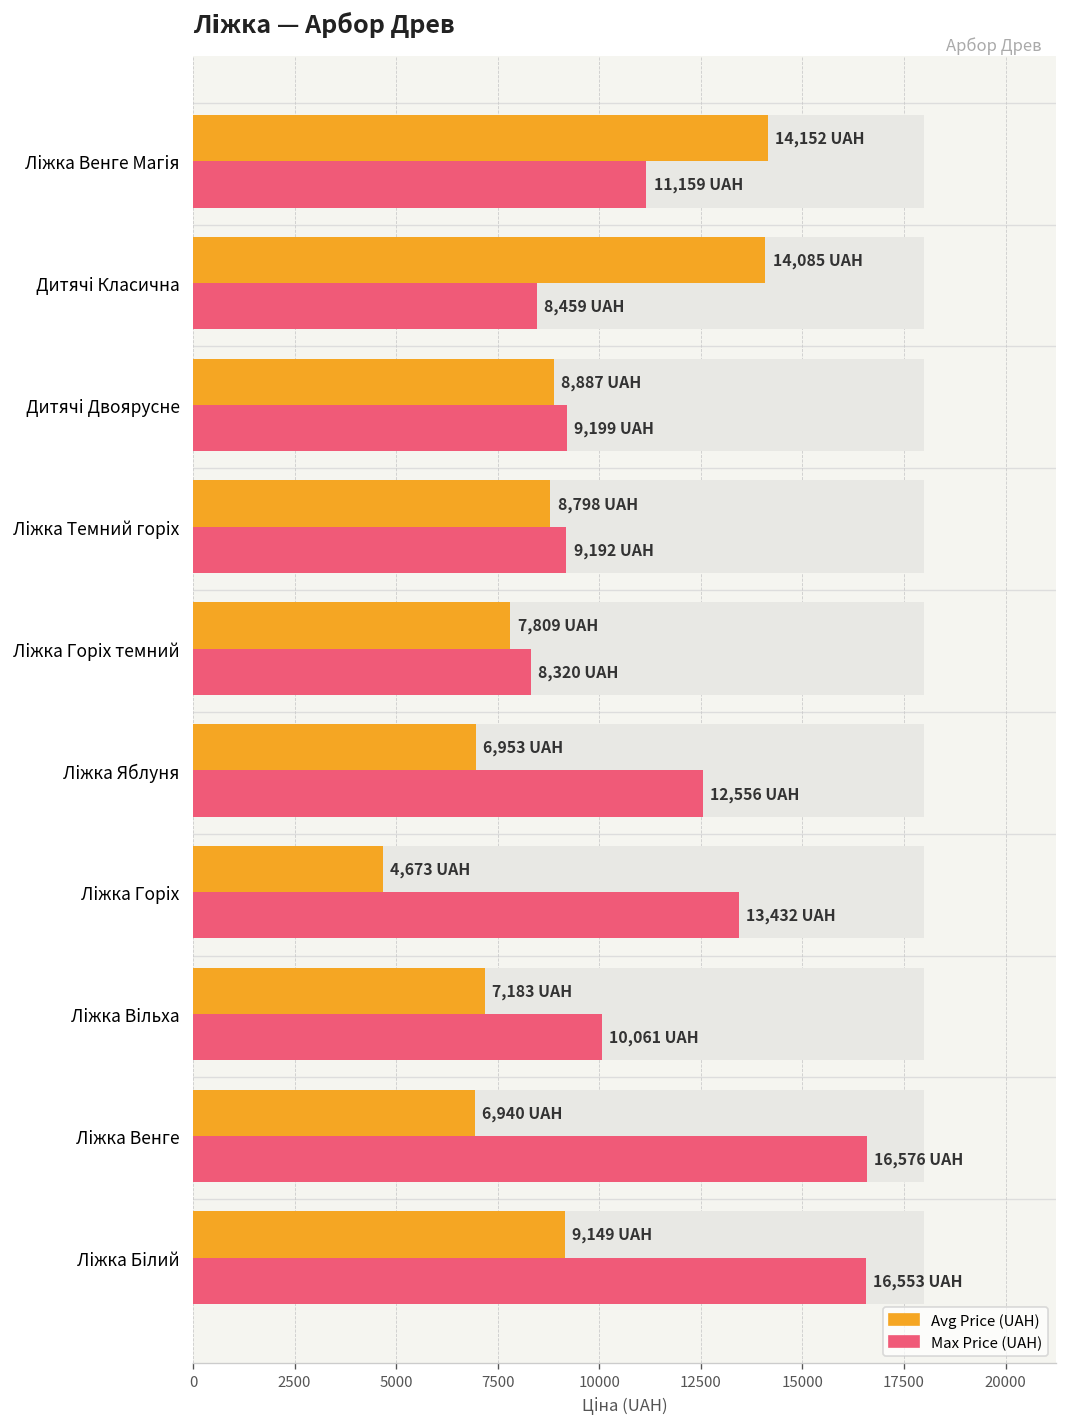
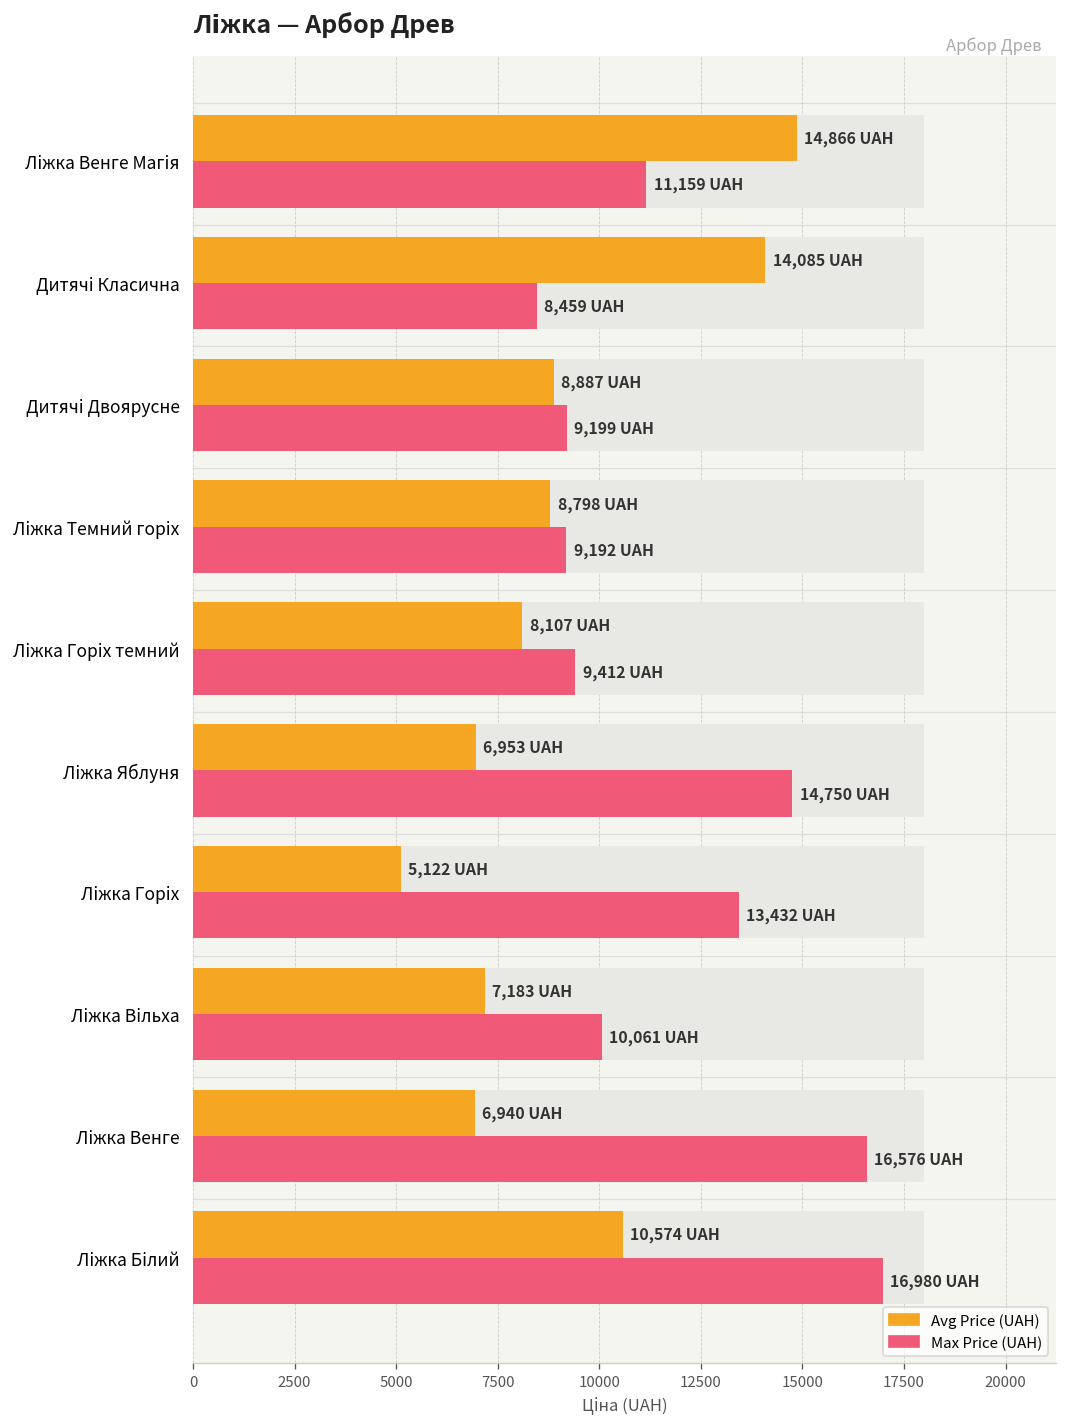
  {
    "Avg Price (UAH)": {
-     "Ліжка Венге Магія": "14,152",
-     "Ліжка Горіх темний": "7,809",
-     "Ліжка Горіх": "4,673",
-     "Ліжка Білий": "9,149"
+     "Ліжка Венге Магія": "14,866",
+     "Ліжка Горіх темний": "8,107",
+     "Ліжка Горіх": "5,122",
+     "Ліжка Білий": "10,574"
    },
    "Max Price (UAH)": {
-     "Ліжка Горіх темний": "8,320",
-     "Ліжка Яблуня": "12,556",
-     "Ліжка Білий": "16,553"
+     "Ліжка Горіх темний": "9,412",
+     "Ліжка Яблуня": "14,750",
+     "Ліжка Білий": "16,980"
    }
  }
